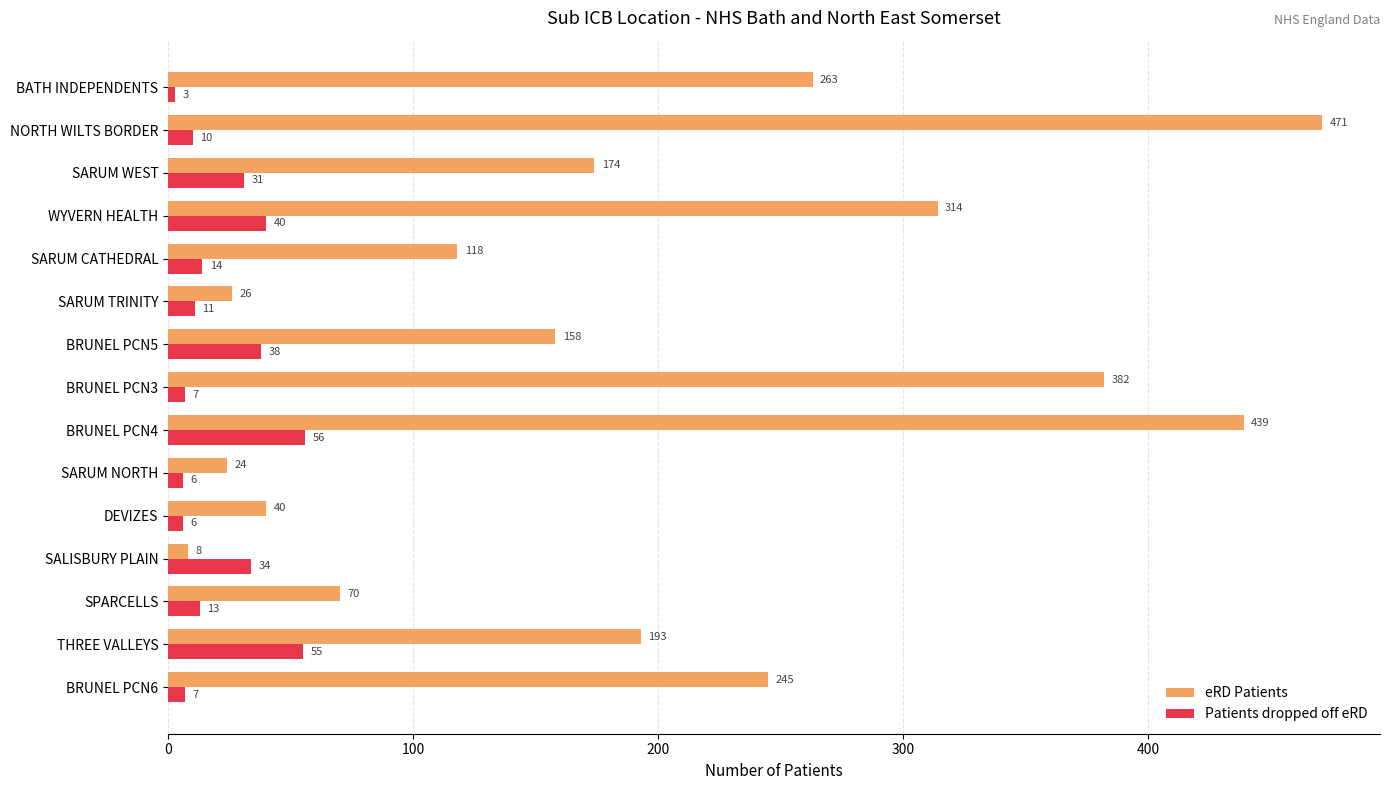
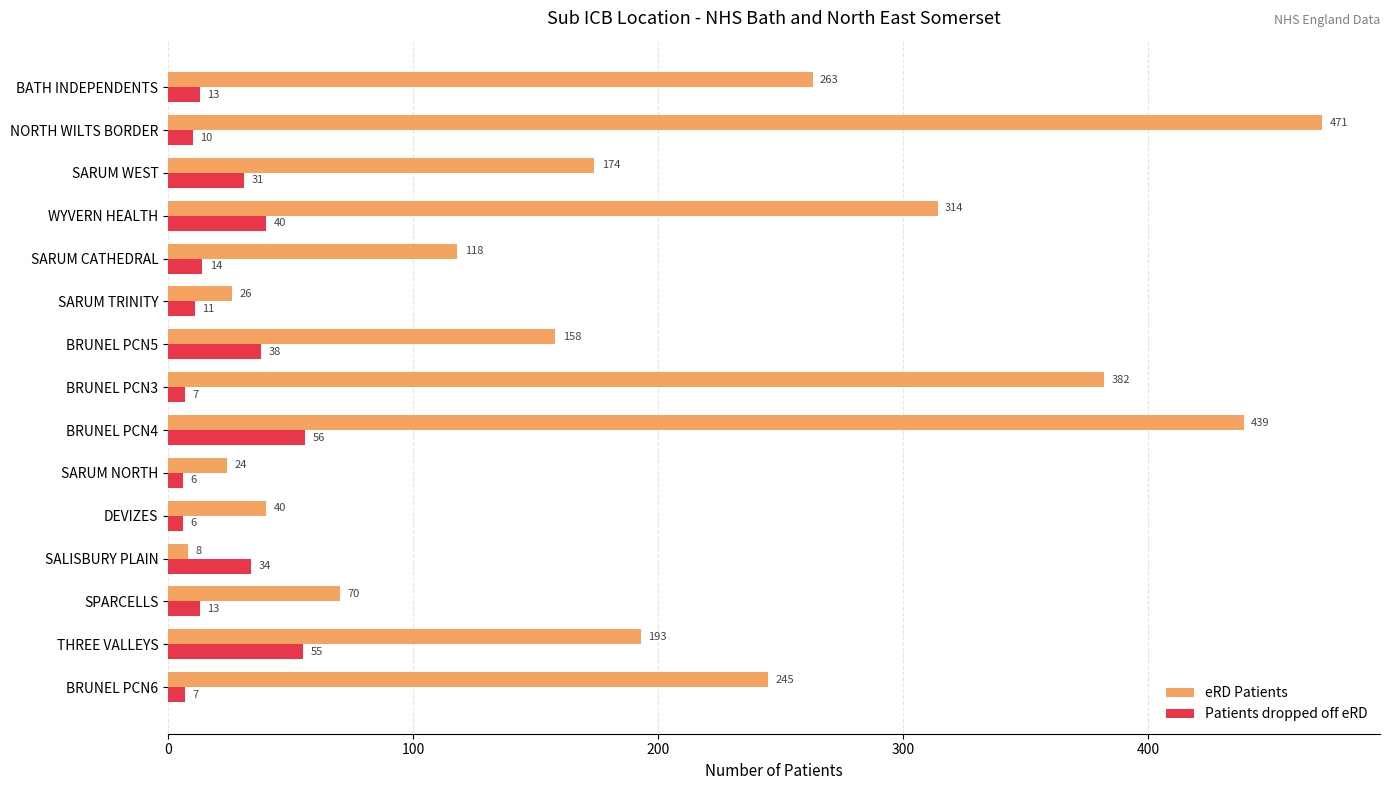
  {
    "eRD Patients": {
      "BATH INDEPENDENTS": 263,
      "NORTH WILTS BORDER": 471,
      "SARUM WEST": 174,
      "WYVERN HEALTH": 314,
      "SARUM CATHEDRAL": 118,
      "SARUM TRINITY": 26,
      "BRUNEL PCN5": 158,
      "BRUNEL PCN3": 382,
      "BRUNEL PCN4": 439,
      "SARUM NORTH": 24,
      "DEVIZES": 40,
      "SALISBURY PLAIN": 8,
      "SPARCELLS": 70,
      "THREE VALLEYS": 193,
      "BRUNEL PCN6": 245
    },
    "Patients dropped off eRD": {
-     "BATH INDEPENDENTS": 3,
+     "BATH INDEPENDENTS": 13,
      "NORTH WILTS BORDER": 10,
      "SARUM WEST": 31,
      "WYVERN HEALTH": 40,
      "SARUM CATHEDRAL": 14,
      "SARUM TRINITY": 11,
      "BRUNEL PCN5": 38,
      "BRUNEL PCN3": 7,
      "BRUNEL PCN4": 56,
      "SARUM NORTH": 6,
      "DEVIZES": 6,
      "SALISBURY PLAIN": 34,
      "SPARCELLS": 13,
      "THREE VALLEYS": 55,
      "BRUNEL PCN6": 7
    }
  }
